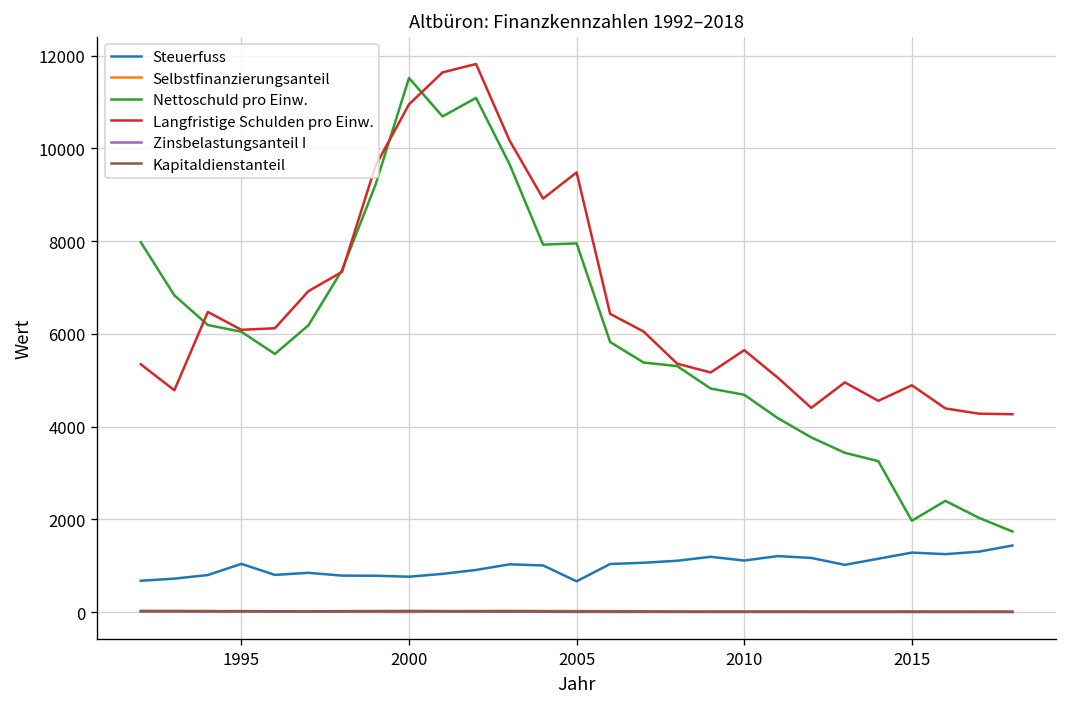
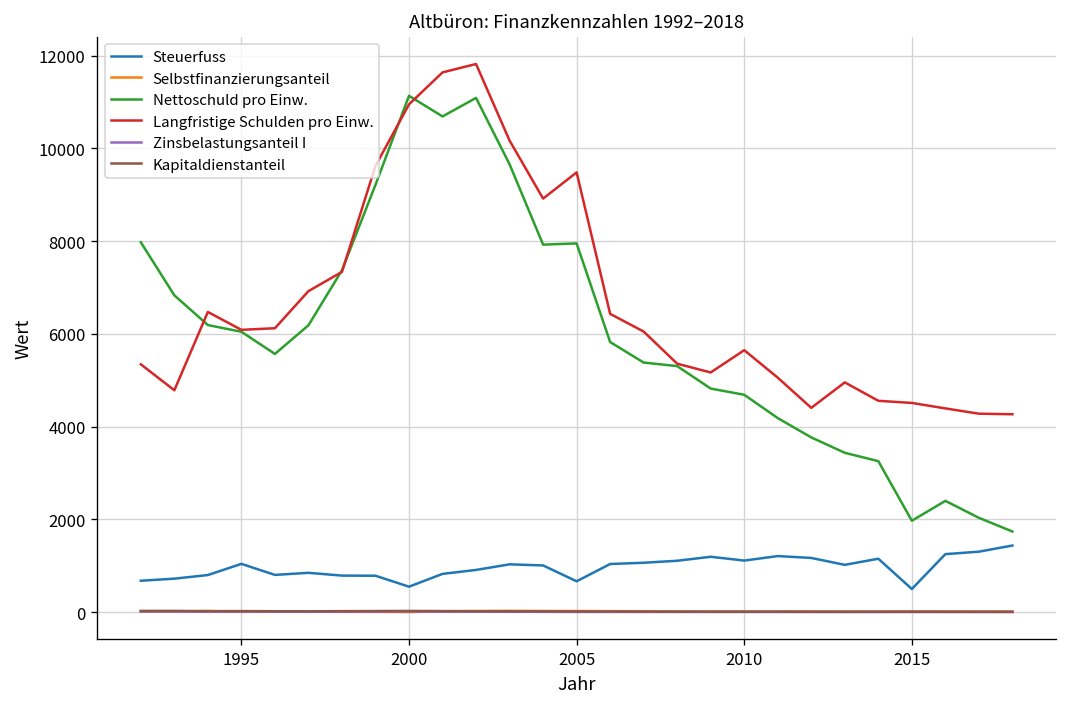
  {
    "Steuerfuss": {
      "1995": 1000,
-     "2000": 800,
+     "2000": 500,
      "2005": 700,
      "2010": 1100,
-     "2015": 1300
+     "2015": 500
    },
    "Nettoschuld pro Einw.": {
-     "2000": 11500,
+     "2000": 11100,
      "2005": 8000,
      "2010": 4700,
      "2015": 2000
    },
    "Langfristige Schulden pro Einw.": {
      "2000": 11000,
      "2005": 9500,
      "2010": 5600,
-     "2015": 4900
+     "2015": 4500
    }
  }
